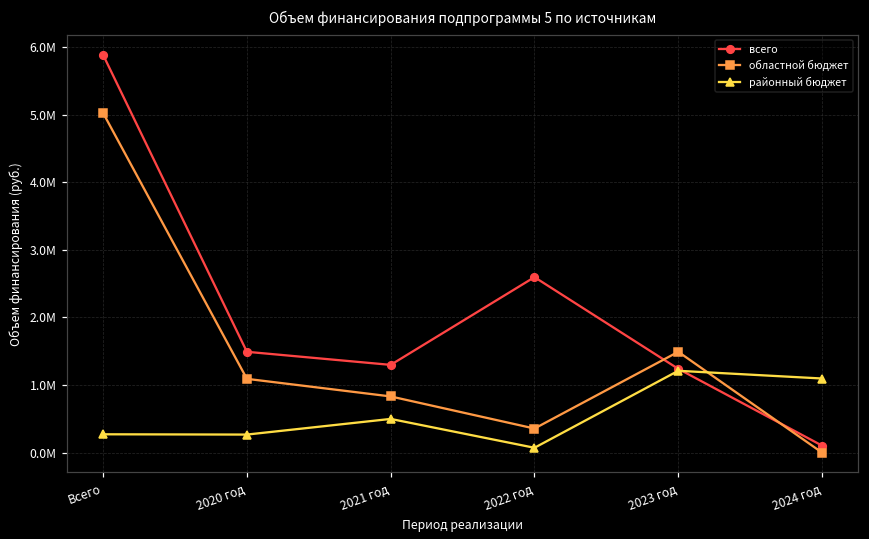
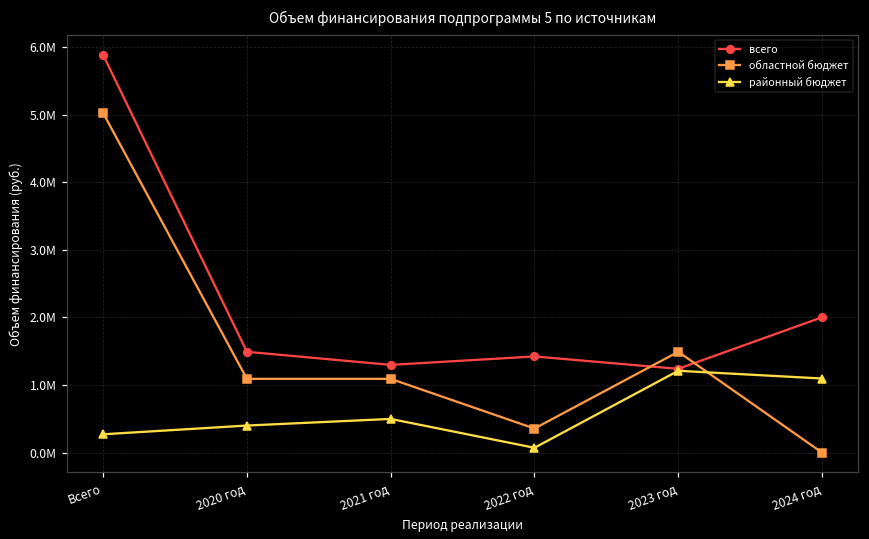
  {
    "всего": {
      "Всего": 5900000,
      "2020 год": 1500000,
      "2021 год": 1300000,
-     "2022 год": 2600000,
-     "2024 год": 100000
+     "2022 год": 1400000,
+     "2024 год": 2000000
    },
    "областной бюджет": {
      "Всего": 5000000,
      "2020 год": 1100000,
-     "2021 год": 800000,
+     "2021 год": 1100000,
      "2022 год": 400000,
      "2023 год": 1500000,
      "2024 год": 0
    },
    "районный бюджет": {
      "Всего": 300000,
-     "2020 год": 300000,
+     "2020 год": 400000,
      "2021 год": 500000,
      "2022 год": 100000,
      "2024 год": 1100000
    }
  }
